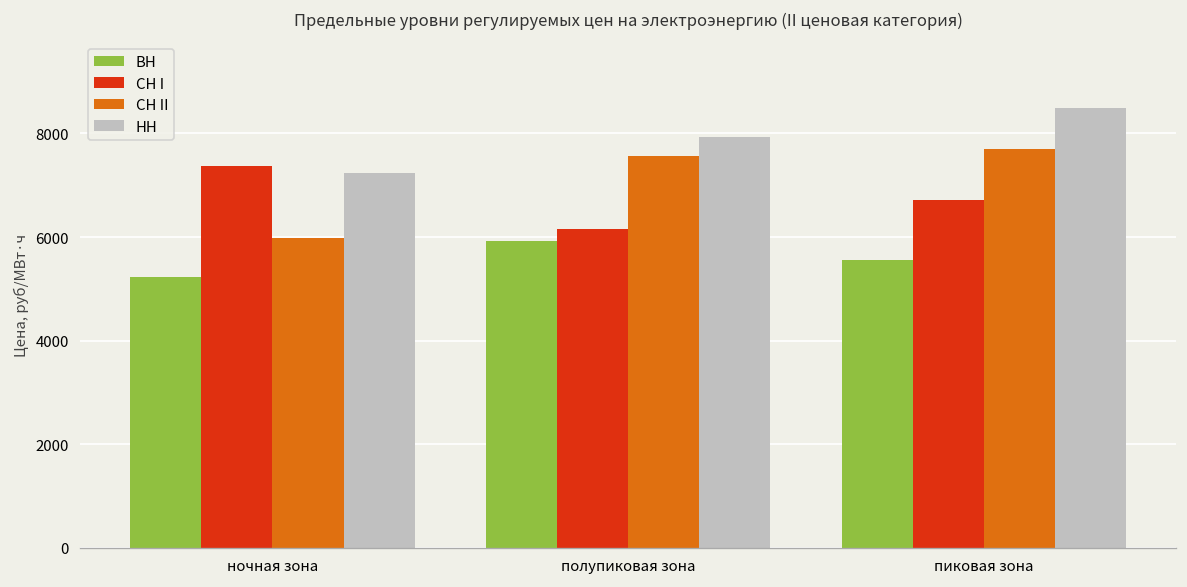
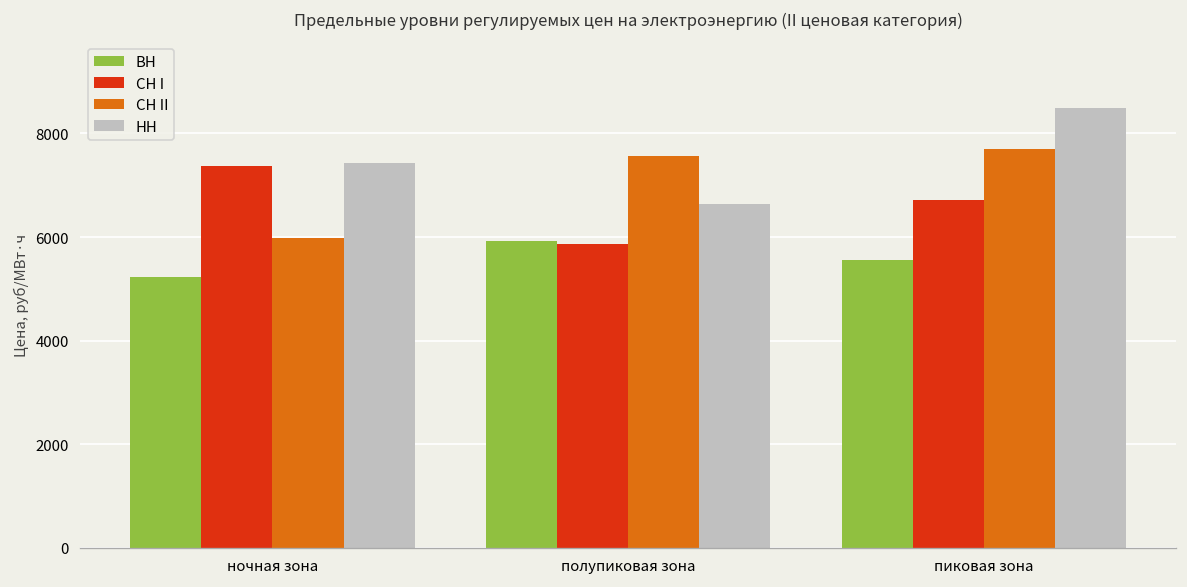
  {
    "ВН": {
      "ночная зона": 5200,
      "полупиковая зона": 5900,
      "пиковая зона": 5600
    },
    "СН I": {
      "ночная зона": 7400,
-     "полупиковая зона": 6200,
+     "полупиковая зона": 5900,
      "пиковая зона": 6700
    },
    "СН II": {
      "ночная зона": 6000,
      "полупиковая зона": 7600,
      "пиковая зона": 7700
    },
    "НН": {
-     "ночная зона": 7200,
-     "полупиковая зона": 7900,
+     "ночная зона": 7400,
+     "полупиковая зона": 6600,
      "пиковая зона": 8500
    }
  }
